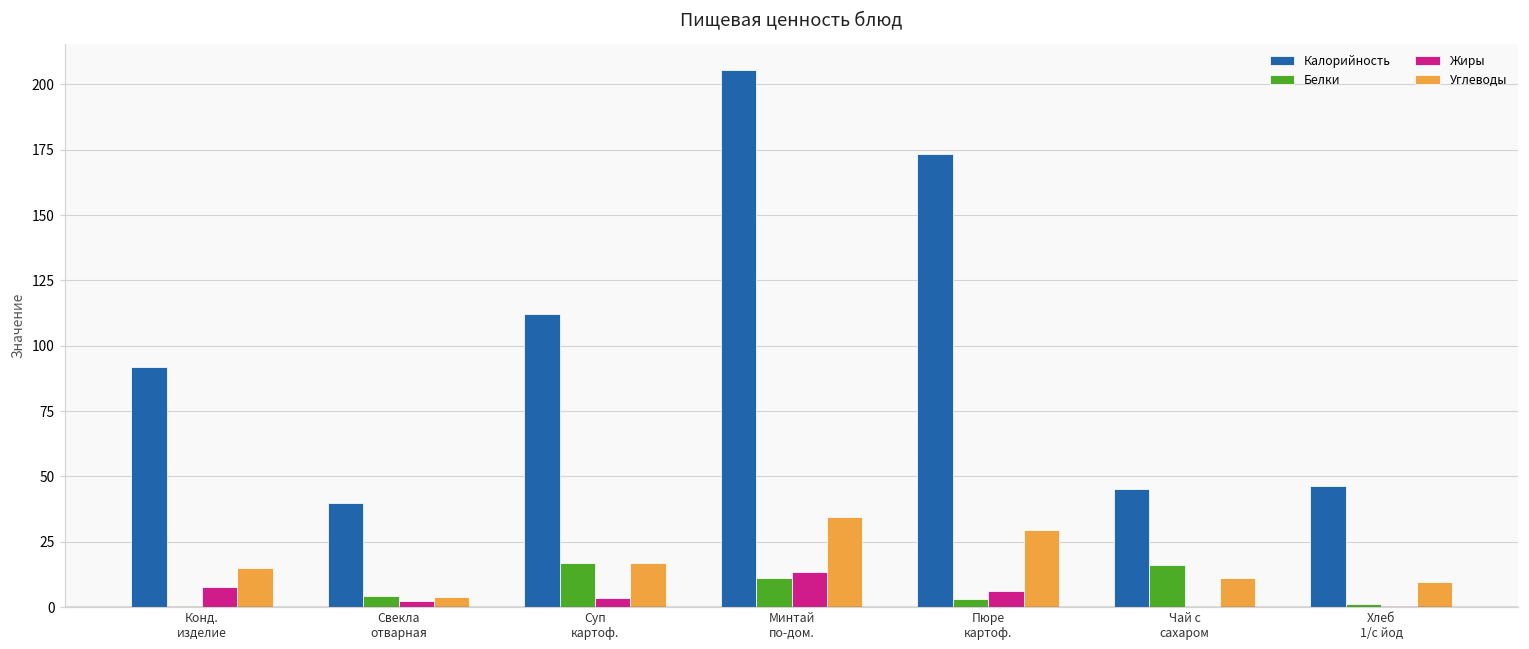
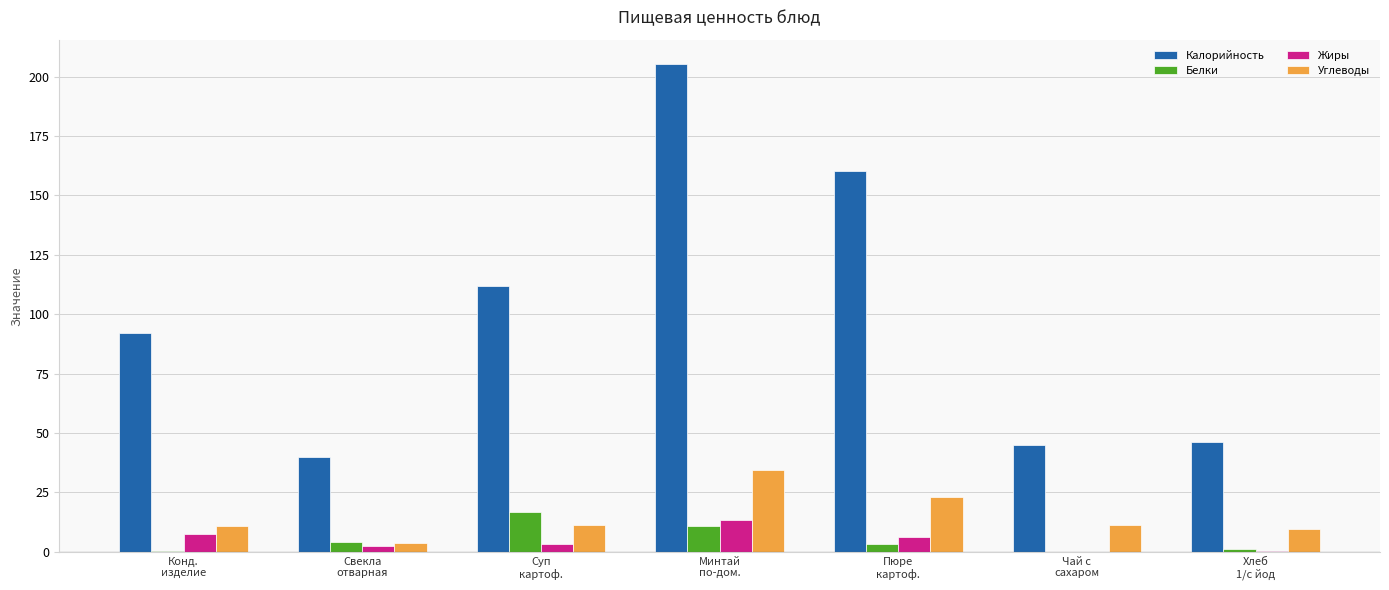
  {
    "Калорийность": {
      "Конд. изделие": 92,
      "Свекла отварная": 40,
      "Суп картоф.": 112,
      "Минтай по-дом.": 205,
-     "Пюре картоф.": 173,
+     "Пюре картоф.": 160,
      "Чай с сахаром": 45,
      "Хлеб 1/с йод": 46
    },
    "Белки": {
      "Свекла отварная": 4,
      "Суп картоф.": 17,
      "Минтай по-дом.": 11,
      "Пюре картоф.": 3,
-     "Чай с сахаром": 16,
+     "Чай с сахаром": 0,
      "Хлеб 1/с йод": 1
    },
    "Жиры": {
      "Конд. изделие": 8,
      "Свекла отварная": 2,
      "Суп картоф.": 3,
      "Минтай по-дом.": 13,
      "Пюре картоф.": 6,
      "Чай с сахаром": 0
    },
    "Углеводы": {
-     "Конд. изделие": 15,
+     "Конд. изделие": 11,
      "Свекла отварная": 4,
-     "Суп картоф.": 17,
+     "Суп картоф.": 11,
      "Минтай по-дом.": 35,
-     "Пюре картоф.": 29,
+     "Пюре картоф.": 23,
      "Чай с сахаром": 11,
      "Хлеб 1/с йод": 10
    }
  }
